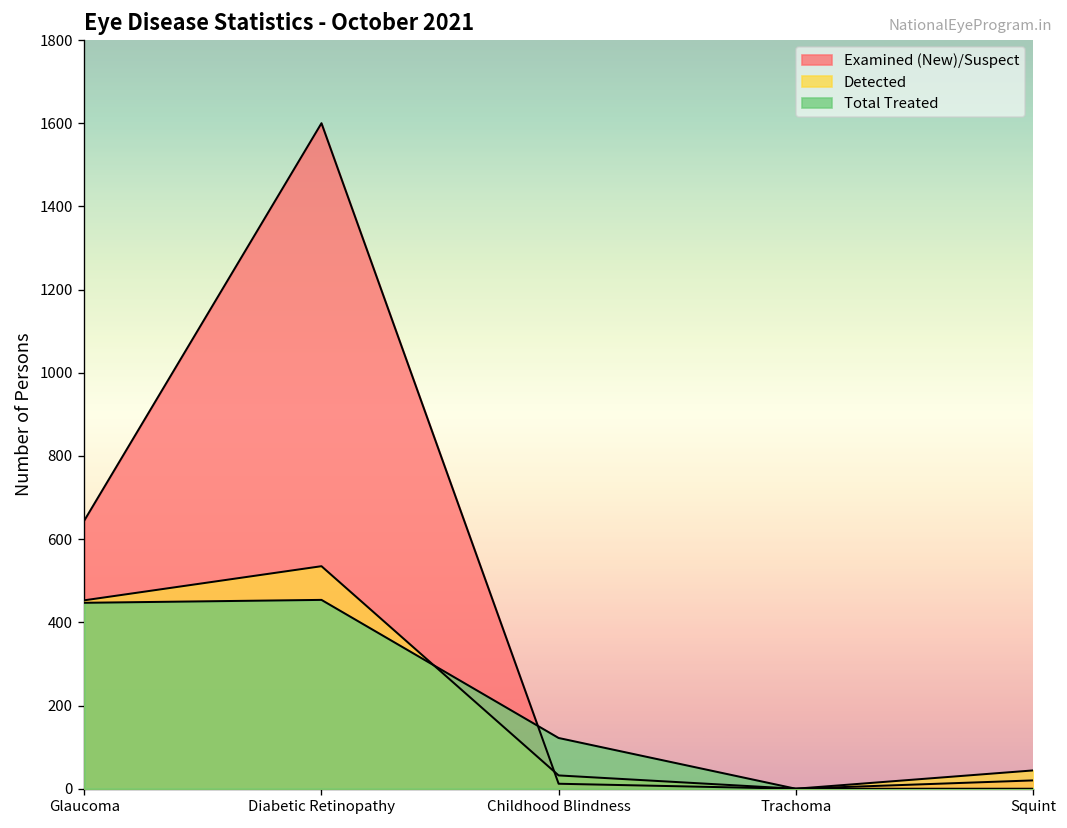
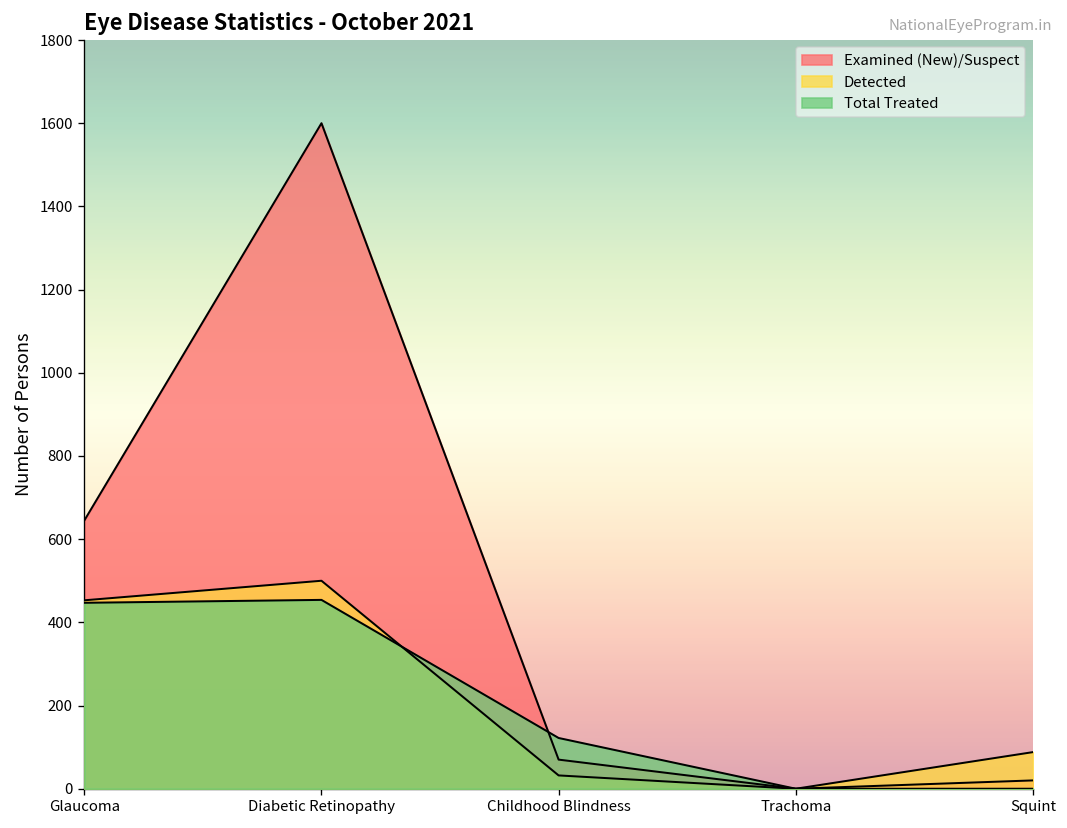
  {
    "Examined (New)/Suspect": {
      "Glaucoma": 650,
      "Diabetic Retinopathy": 1600,
-     "Childhood Blindness": 10,
+     "Childhood Blindness": 70,
      "Squint": 20
    },
    "Detected": {
-     "Diabetic Retinopathy": 540,
+     "Diabetic Retinopathy": 500,
      "Childhood Blindness": 30,
-     "Squint": 40
+     "Squint": 90
    },
    "Total Treated": {
      "Diabetic Retinopathy": 450,
      "Childhood Blindness": 120,
      "Squint": 0
    }
  }
